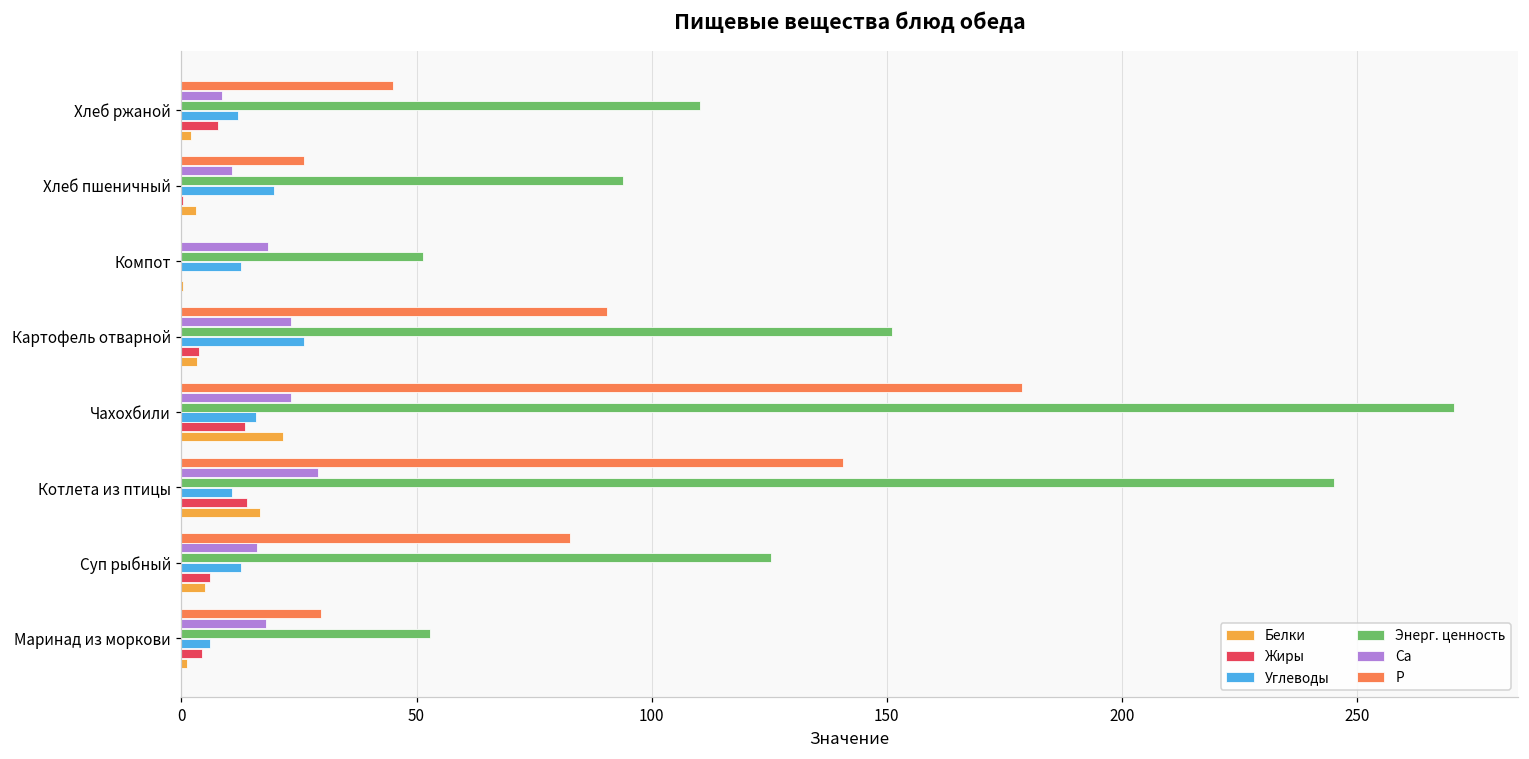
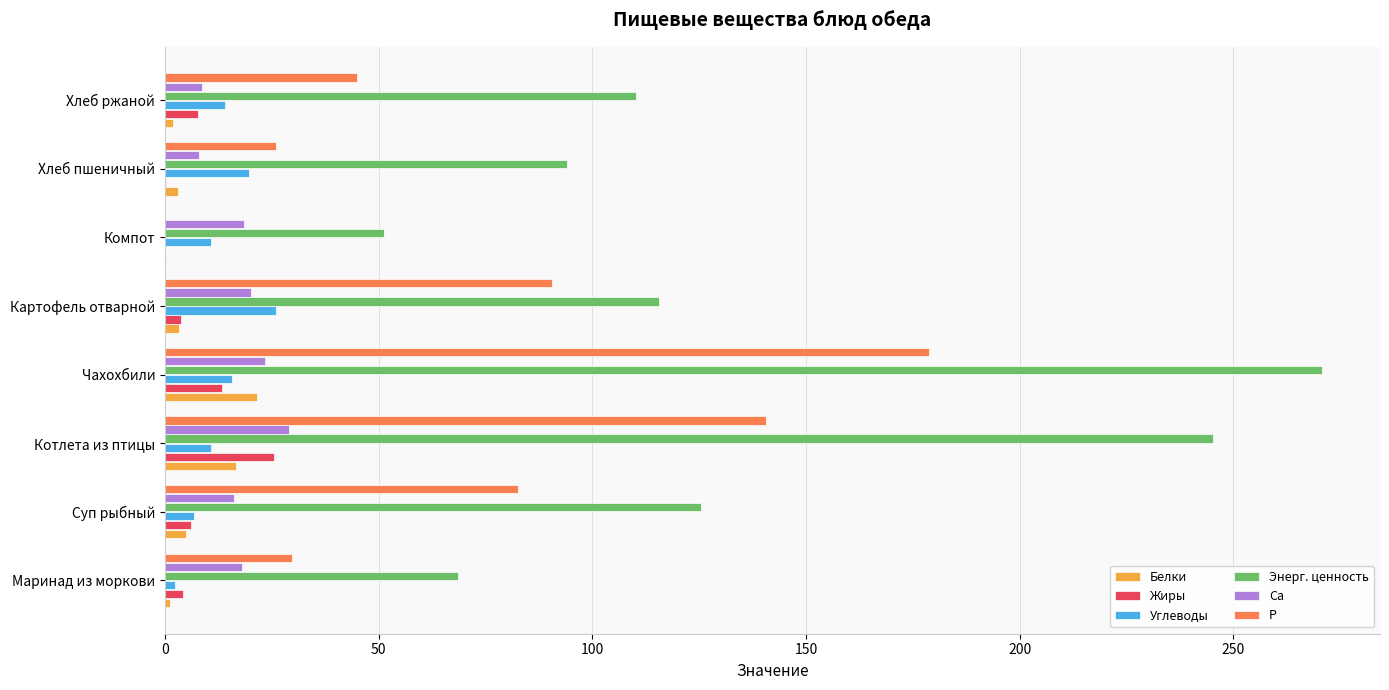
  {
    "Жиры": {
      "Хлеб ржаной": 8,
      "Компот": 0,
      "Картофель отварной": 4,
      "Чахохбили": 13,
-     "Котлета из птицы": 14,
+     "Котлета из птицы": 26,
      "Суп рыбный": 6,
      "Маринад из моркови": 4
    },
    "Углеводы": {
-     "Хлеб ржаной": 12,
+     "Хлеб ржаной": 14,
      "Хлеб пшеничный": 20,
-     "Компот": 13,
+     "Компот": 11,
      "Картофель отварной": 26,
      "Чахохбили": 16,
      "Котлета из птицы": 11,
-     "Суп рыбный": 13,
-     "Маринад из моркови": 6
+     "Суп рыбный": 7,
+     "Маринад из моркови": 2
    },
    "Энерг. ценность": {
      "Хлеб ржаной": 110,
      "Хлеб пшеничный": 94,
      "Компот": 51,
-     "Картофель отварной": 151,
+     "Картофель отварной": 116,
      "Чахохбили": 271,
      "Котлета из птицы": 245,
      "Суп рыбный": 126,
-     "Маринад из моркови": 53
+     "Маринад из моркови": 69
    },
    "Ca": {
      "Хлеб ржаной": 9,
-     "Хлеб пшеничный": 11,
+     "Хлеб пшеничный": 8,
      "Компот": 18,
-     "Картофель отварной": 23,
+     "Картофель отварной": 20,
      "Чахохбили": 23,
      "Котлета из птицы": 29,
      "Суп рыбный": 16,
      "Маринад из моркови": 18
    }
  }
